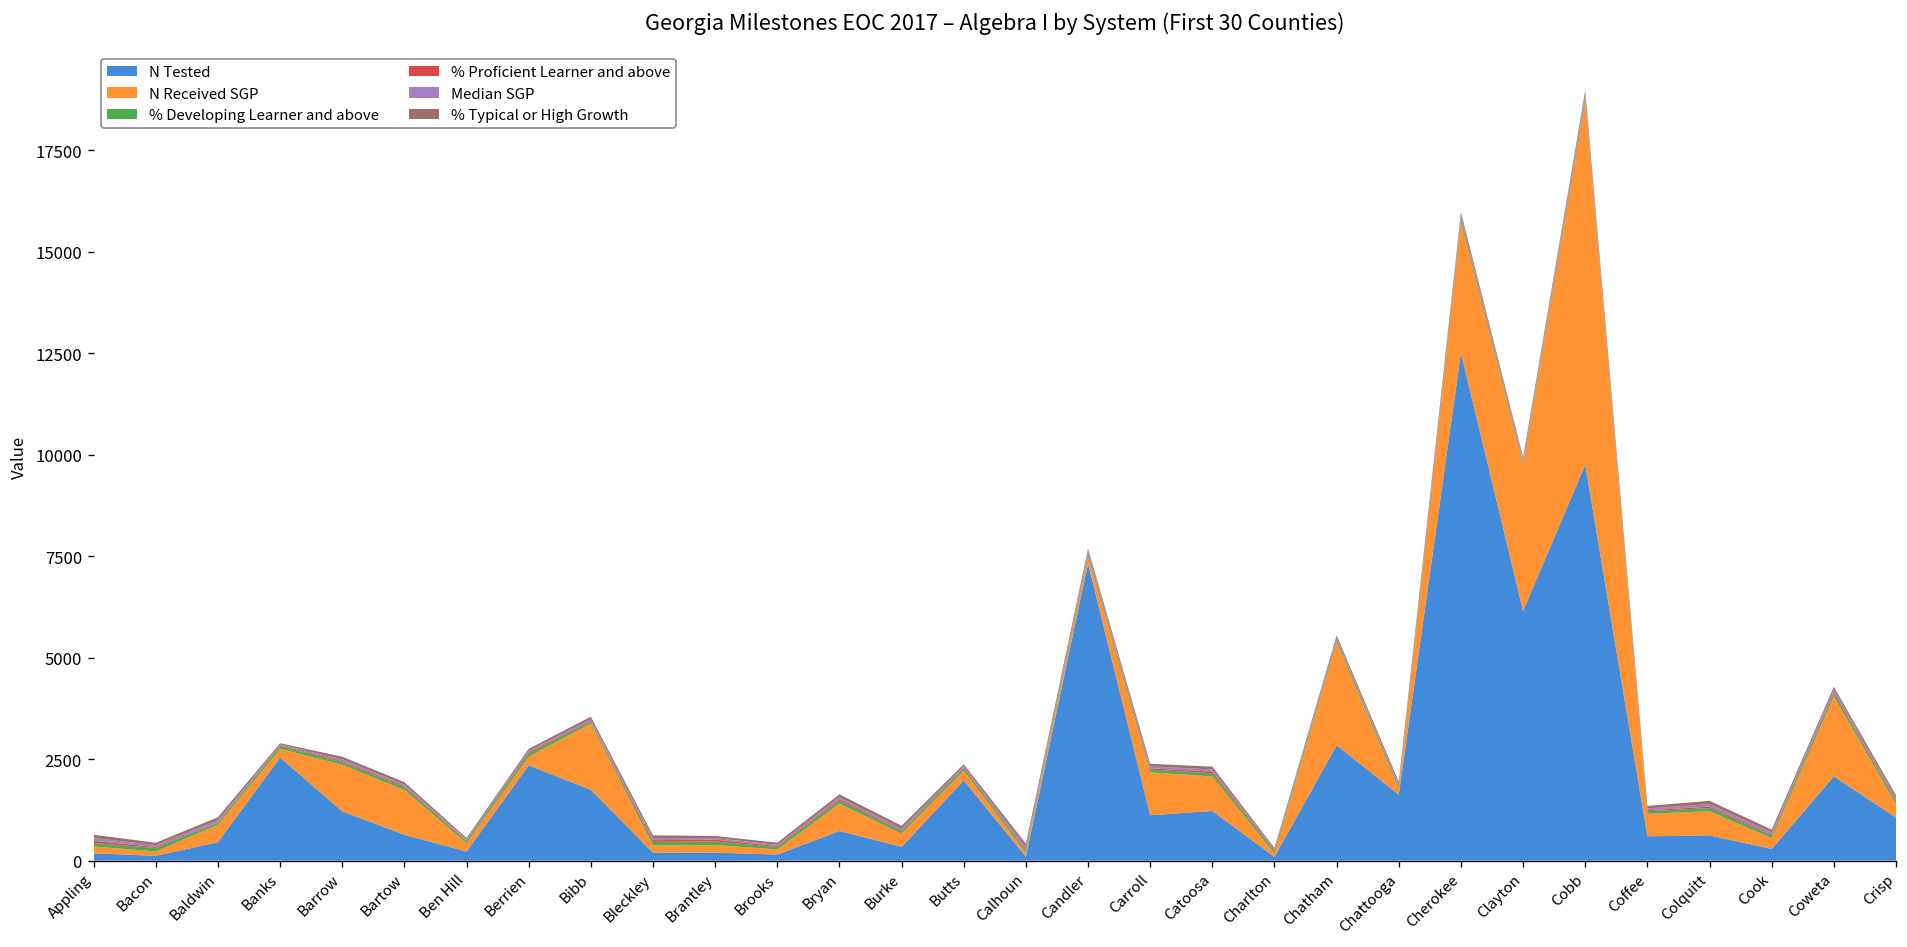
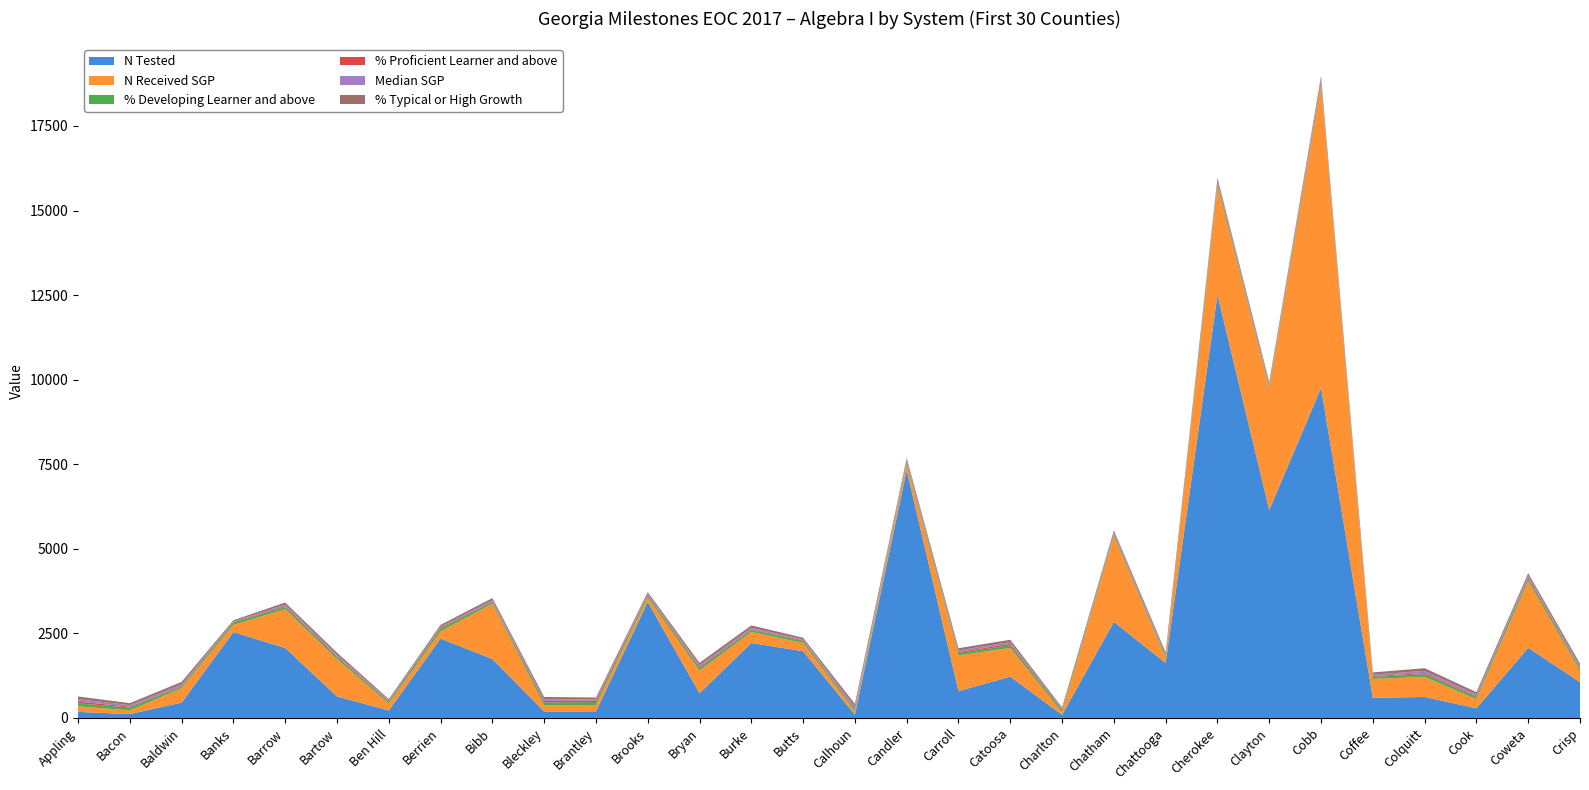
  {
    "N Tested": {
      "Appling": 200,
      "Bacon": 100,
      "Baldwin": 500,
      "Banks": 2500,
-     "Barrow": 1200,
+     "Barrow": 2100,
      "Bartow": 600,
      "Ben Hill": 200,
      "Berrien": 2300,
      "Bibb": 1700,
      "Bleckley": 200,
      "Brantley": 200,
-     "Brooks": 100,
+     "Brooks": 3400,
      "Bryan": 700,
-     "Burke": 300,
+     "Burke": 2200,
      "Butts": 2000,
      "Calhoun": 100,
      "Candler": 7300,
-     "Carroll": 1100,
+     "Carroll": 800,
      "Catoosa": 1200,
      "Charlton": 100,
      "Chatham": 2800,
      "Chattooga": 1600,
      "Cherokee": 12500,
      "Clayton": 6100,
      "Cobb": 9800,
      "Coffee": 600,
      "Colquitt": 600,
      "Cook": 300,
      "Coweta": 2100,
      "Crisp": 1100
    },
    "N Received SGP": {
      "Appling": 200,
      "Bacon": 100,
      "Berrien": 200,
      "Bleckley": 200,
      "Brantley": 200,
      "Catoosa": 800,
      "Cherokee": 3200,
      "Cobb": 8900,
      "Colquitt": 600,
      "Coweta": 2000
    },
    "% Typical or High Growth": {
      "Appling": 100,
      "Calhoun": 100,
      "Cobb": 100,
      "Colquitt": 100
    }
  }
